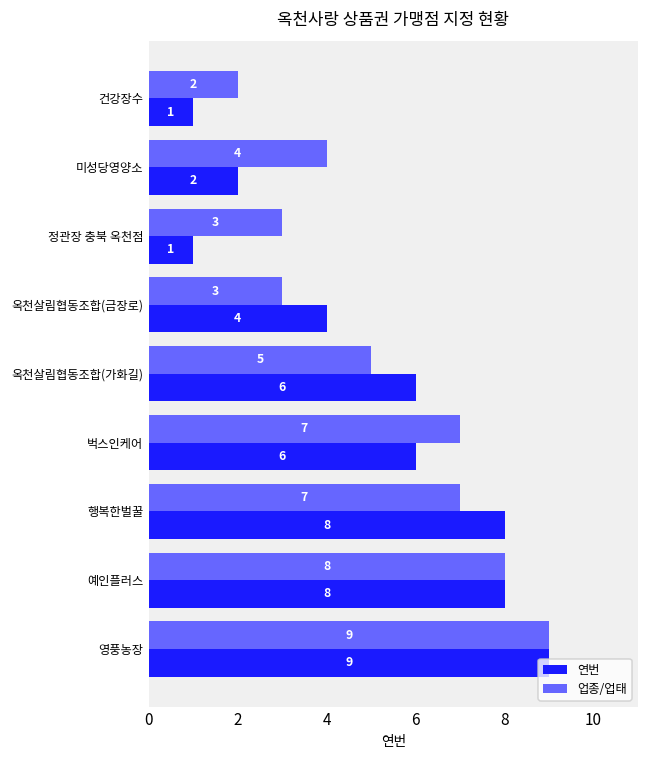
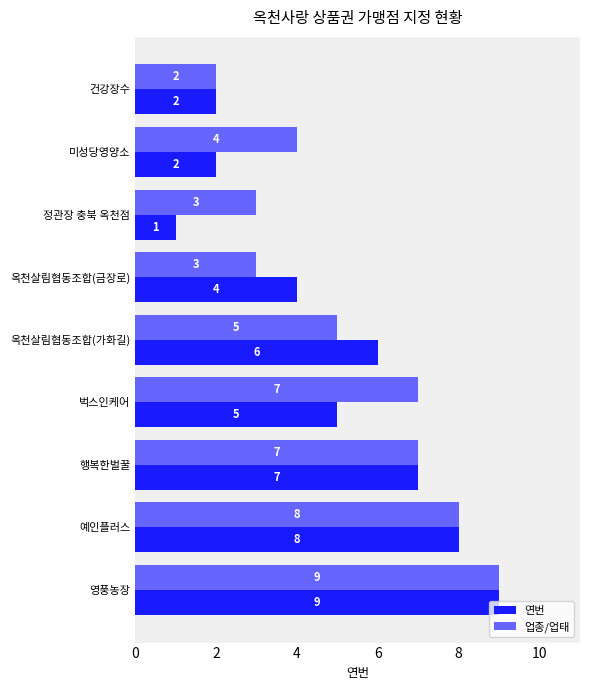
  {
    "연번": {
-     "건강장수": 1,
+     "건강장수": 2,
      "미성당영양소": 2,
      "정관장 충북 옥천점": 1,
      "옥천살림협동조합(금장로)": 4,
      "옥천살림협동조합(가화길)": 6,
-     "벅스인케어": 6,
-     "행복한벌꿀": 8,
+     "벅스인케어": 5,
+     "행복한벌꿀": 7,
      "예인플러스": 8
    },
    "업종/업태": {
      "건강장수": 2,
      "미성당영양소": 4,
      "정관장 충북 옥천점": 3,
      "옥천살림협동조합(금장로)": 3,
      "옥천살림협동조합(가화길)": 5,
      "벅스인케어": 7,
      "행복한벌꿀": 7,
      "예인플러스": 8,
      "영풍농장": 9
    }
  }
